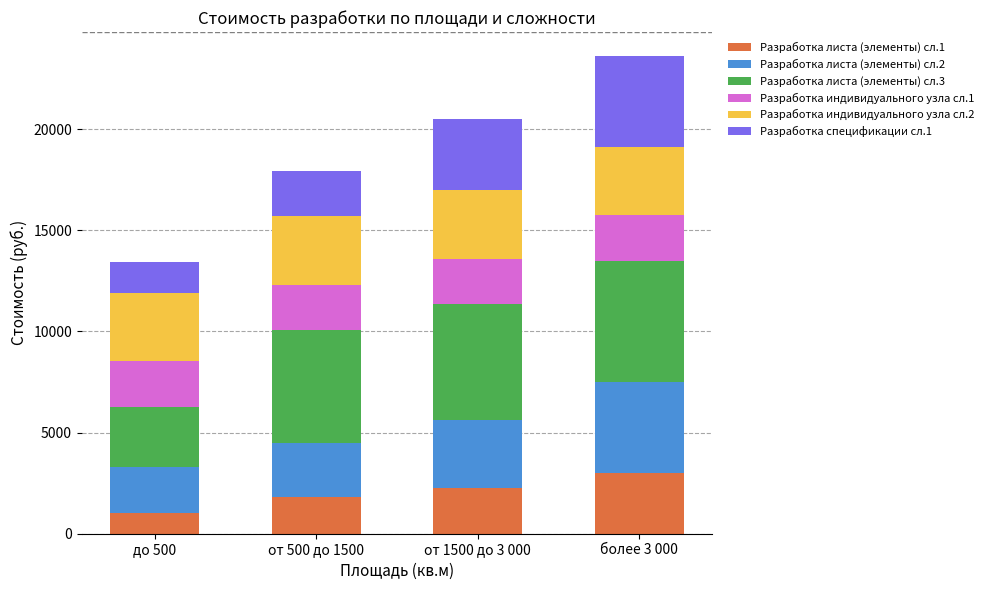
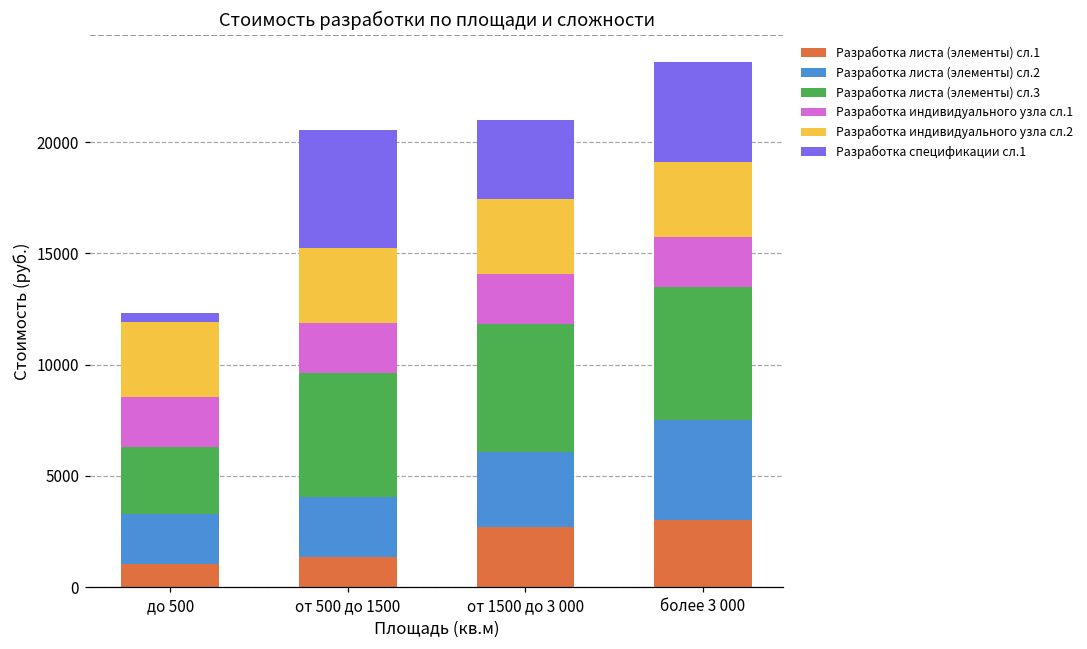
  {
    "Разработка листа (элементы) сл.1": {
      "до 500": 1000,
-     "от 500 до 1500": 1800,
-     "от 1500 до 3 000": 2300,
+     "от 500 до 1500": 1400,
+     "от 1500 до 3 000": 2700,
      "более 3 000": 3000
    },
    "Разработка листа (элементы) сл.2": {
      "до 500": 2300,
      "от 500 до 1500": 2700,
      "от 1500 до 3 000": 3400,
      "более 3 000": 4500
    },
    "Разработка листа (элементы) сл.3": {
      "до 500": 3000,
      "от 500 до 1500": 5600,
      "от 1500 до 3 000": 5700,
      "более 3 000": 6000
    },
    "Разработка индивидуального узла сл.1": {
      "до 500": 2300,
      "от 500 до 1500": 2300,
      "от 1500 до 3 000": 2300,
      "более 3 000": 2300
    },
    "Разработка индивидуального узла сл.2": {
      "до 500": 3400,
      "от 500 до 1500": 3400,
      "от 1500 до 3 000": 3400,
      "более 3 000": 3400
    },
    "Разработка спецификации сл.1": {
-     "до 500": 1500,
-     "от 500 до 1500": 2300,
+     "до 500": 400,
+     "от 500 до 1500": 5300,
      "от 1500 до 3 000": 3500,
      "более 3 000": 4500
    }
  }
